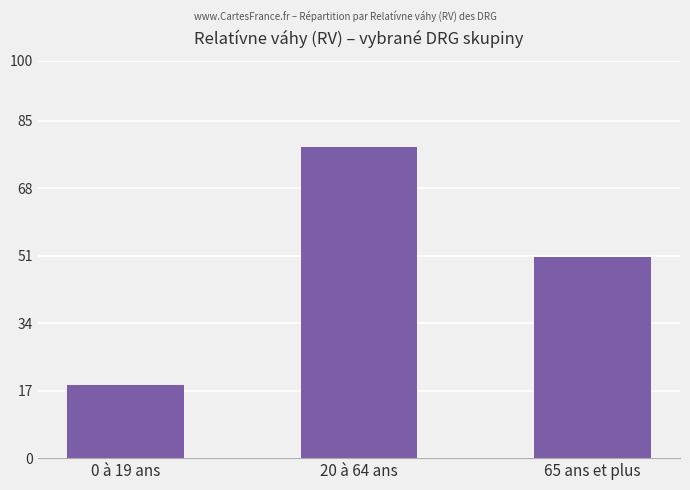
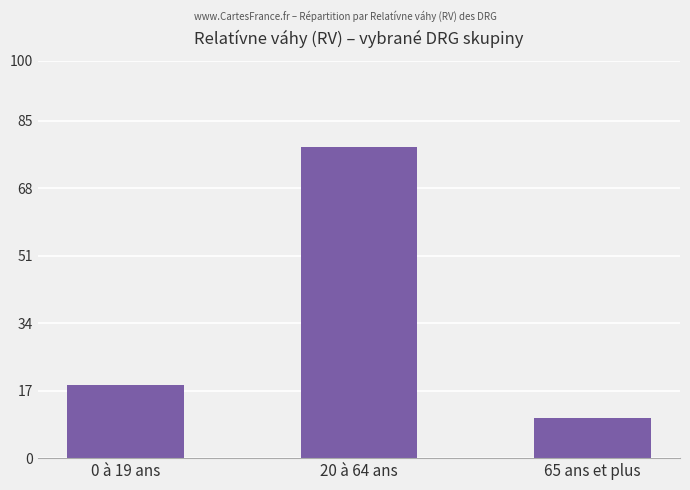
  {
    "0 à 19 ans": 19,
    "20 à 64 ans": 78,
-   "65 ans et plus": 51
+   "65 ans et plus": 10
  }
